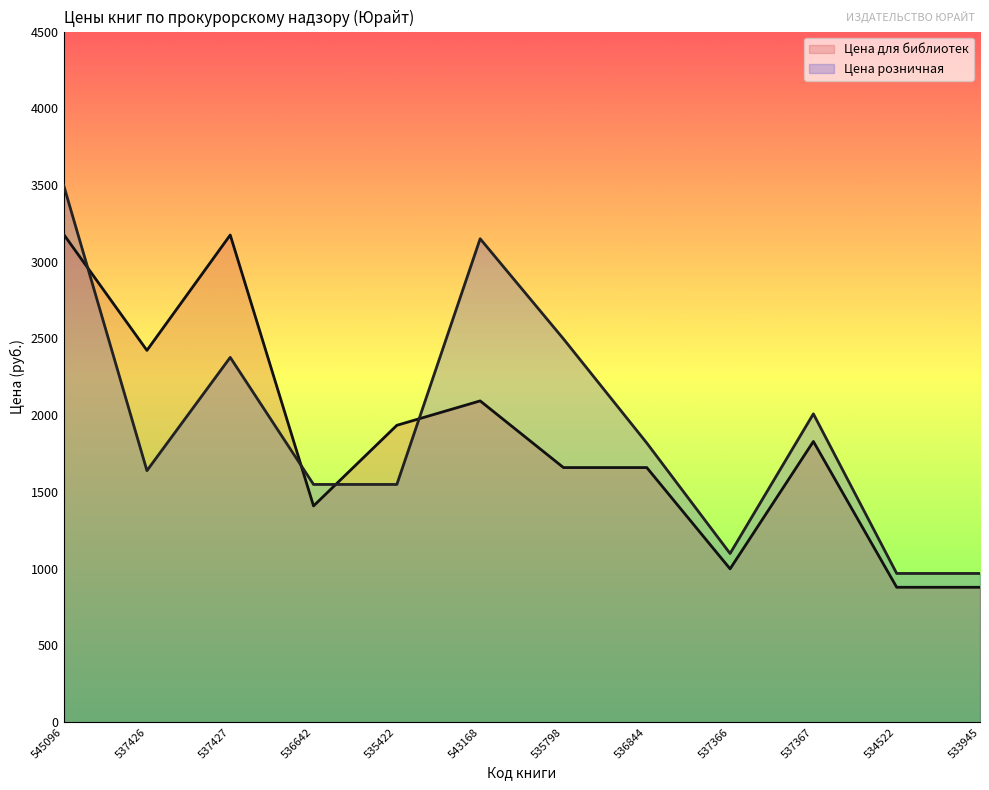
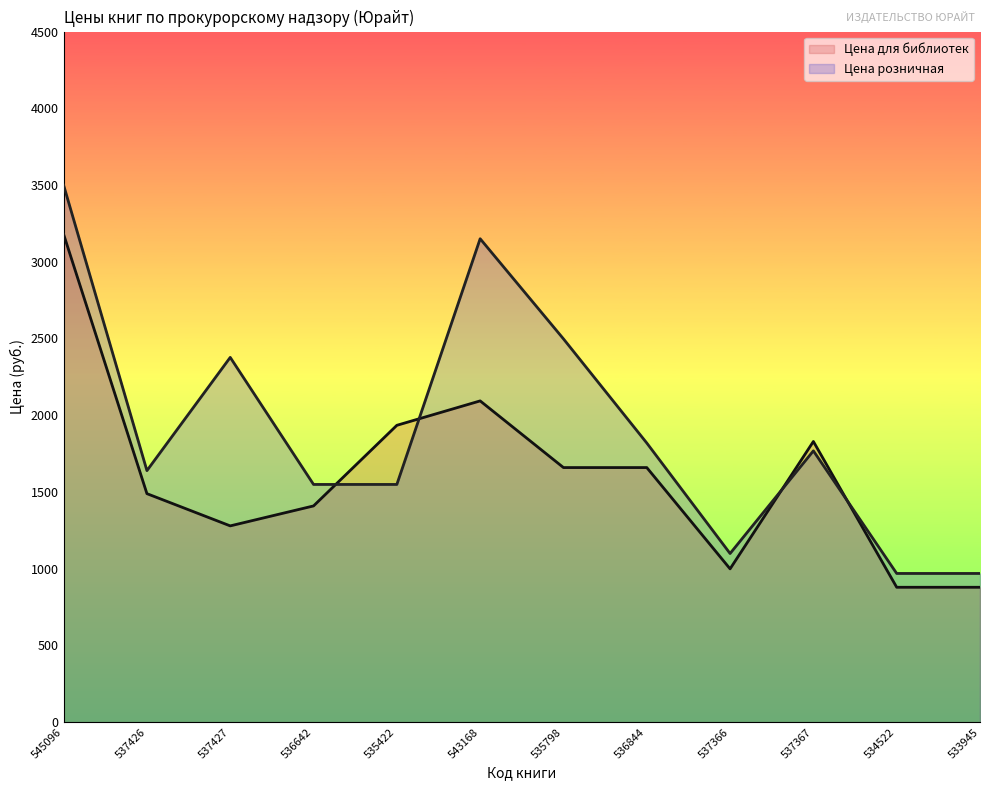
  {
    "Цена для библиотек": {
      "545096": 3180,
-     "537426": 2420,
-     "537427": 3170,
+     "537426": 1490,
+     "537427": 1280,
      "536642": 1410,
      "535422": 1930,
      "543168": 2090,
      "535798": 1660,
      "536844": 1660,
      "537366": 1000,
      "537367": 1830,
      "534522": 880,
      "533945": 880
    },
    "Цена розничная": {
      "545096": 3500,
      "537426": 1640,
      "537427": 2380,
      "536642": 1550,
      "535422": 1550,
      "543168": 3150,
      "535798": 2500,
      "536844": 1820,
      "537366": 1100,
-     "537367": 2010,
+     "537367": 1770,
      "534522": 970,
      "533945": 970
    }
  }
